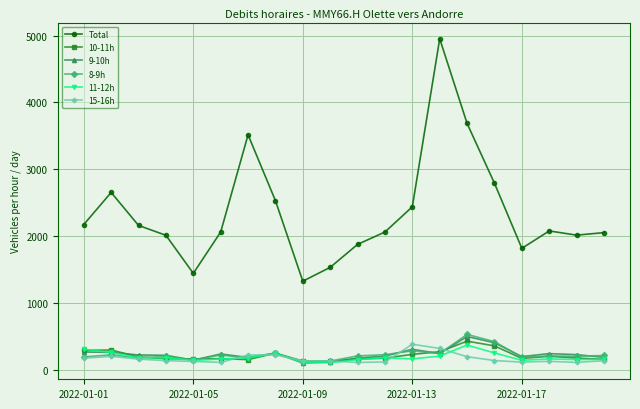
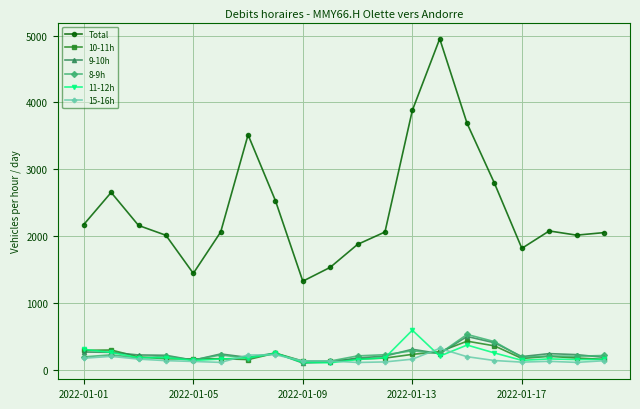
  {
    "Total": {
      "2022-01-01": 2200,
      "2022-01-05": 1400,
      "2022-01-09": 1300,
-     "2022-01-13": 2400,
+     "2022-01-13": 3900,
      "2022-01-17": 1800
    },
    "11-12h": {
-     "2022-01-13": 200
+     "2022-01-13": 600
    },
    "15-16h": {
-     "2022-01-13": 400
+     "2022-01-13": 200
    }
  }
